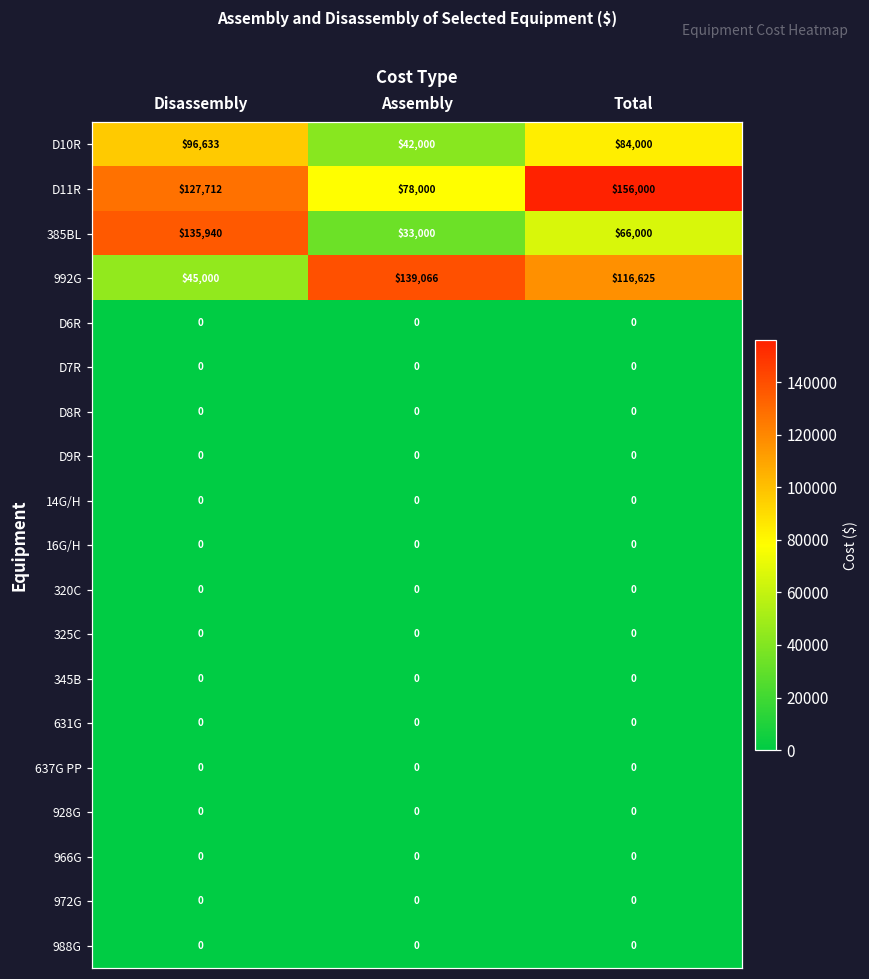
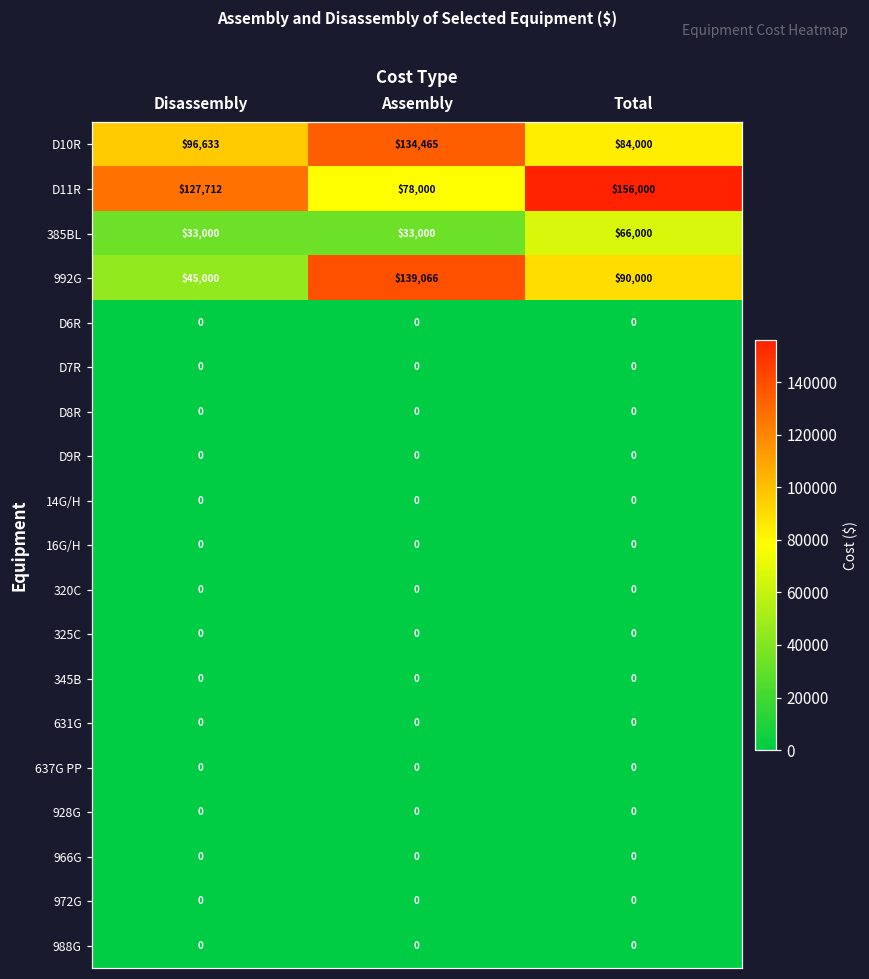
  {
    "D10R": {
      "Disassembly": "$96,633",
-     "Assembly": "$42,000",
+     "Assembly": "$134,465",
      "Total": "$84,000"
    },
    "D11R": {
      "Disassembly": "$127,712",
      "Assembly": "$78,000",
      "Total": "$156,000"
    },
    "385BL": {
-     "Disassembly": "$135,940",
+     "Disassembly": "$33,000",
      "Assembly": "$33,000",
      "Total": "$66,000"
    },
    "992G": {
      "Disassembly": "$45,000",
      "Assembly": "$139,066",
-     "Total": "$116,625"
+     "Total": "$90,000"
    },
    "D6R": {
      "Disassembly": "0",
      "Assembly": "0",
      "Total": "0"
    },
    "D7R": {
      "Disassembly": "0",
      "Assembly": "0",
      "Total": "0"
    },
    "D8R": {
      "Disassembly": "0",
      "Assembly": "0",
      "Total": "0"
    },
    "D9R": {
      "Disassembly": "0",
      "Assembly": "0",
      "Total": "0"
    },
    "14G/H": {
      "Disassembly": "0",
      "Assembly": "0",
      "Total": "0"
    },
    "16G/H": {
      "Disassembly": "0",
      "Assembly": "0",
      "Total": "0"
    },
    "320C": {
      "Disassembly": "0",
      "Assembly": "0",
      "Total": "0"
    },
    "325C": {
      "Disassembly": "0",
      "Assembly": "0",
      "Total": "0"
    },
    "345B": {
      "Disassembly": "0",
      "Assembly": "0",
      "Total": "0"
    },
    "631G": {
      "Disassembly": "0",
      "Assembly": "0",
      "Total": "0"
    },
    "637G PP": {
      "Disassembly": "0",
      "Assembly": "0",
      "Total": "0"
    },
    "928G": {
      "Disassembly": "0",
      "Assembly": "0",
      "Total": "0"
    },
    "966G": {
      "Disassembly": "0",
      "Assembly": "0",
      "Total": "0"
    },
    "972G": {
      "Disassembly": "0",
      "Assembly": "0",
      "Total": "0"
    },
    "988G": {
      "Disassembly": "0",
      "Assembly": "0",
      "Total": "0"
    }
  }
